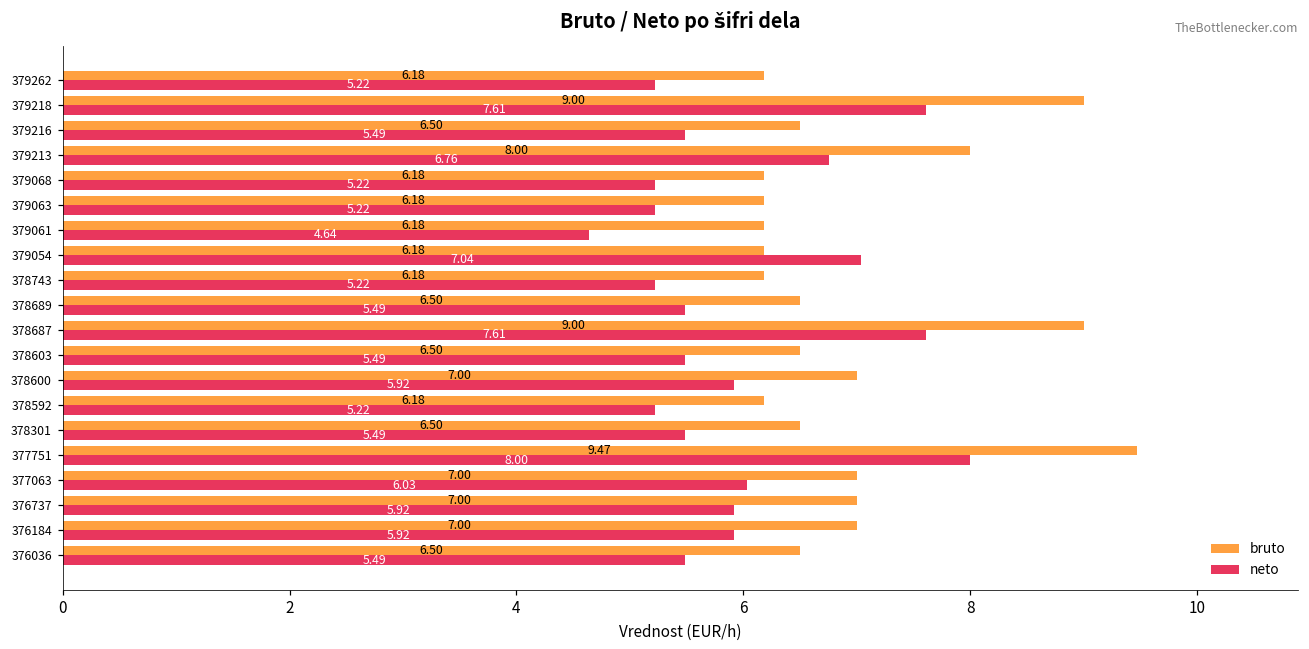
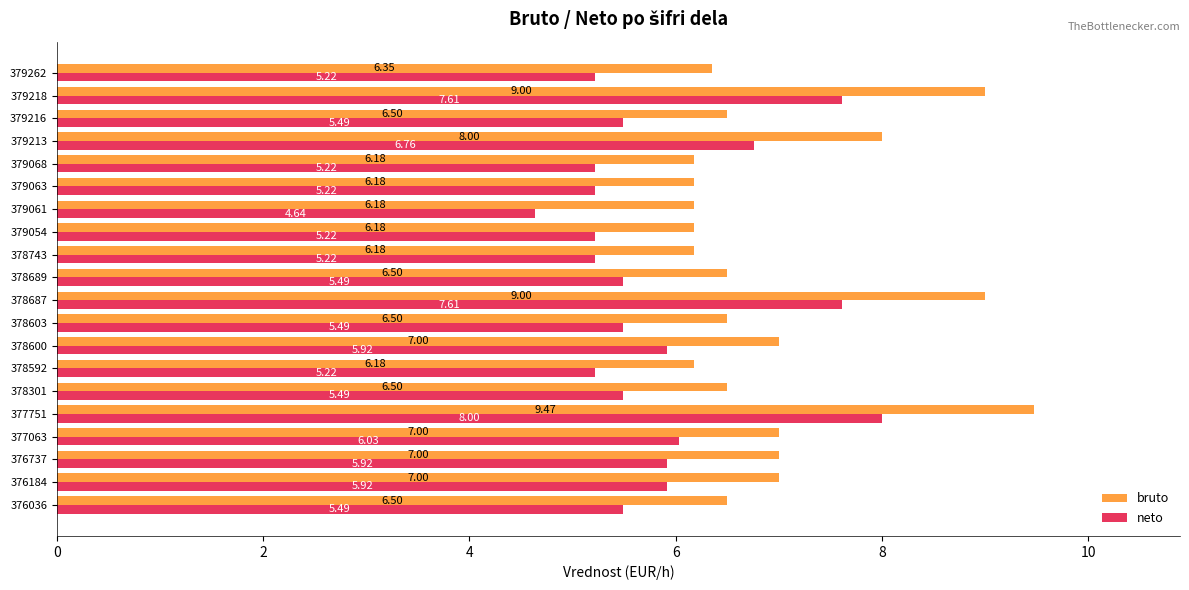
  {
    "bruto": {
-     "379262": 6.18,
+     "379262": 6.35,
      "379218": 9.00,
      "379216": 6.50,
      "379213": 8.00,
      "379068": 6.18,
      "379063": 6.18,
      "379061": 6.18,
      "379054": 6.18,
      "378743": 6.18,
      "378689": 6.50,
      "378687": 9.00,
      "378603": 6.50,
      "378600": 7.00,
      "378592": 6.18,
      "378301": 6.50,
      "377751": 9.47,
      "377063": 7.00,
      "376737": 7.00,
      "376184": 7.00,
      "376036": 6.50
    },
    "neto": {
      "379262": 5.22,
      "379218": 7.61,
      "379216": 5.49,
      "379213": 6.76,
      "379068": 5.22,
      "379063": 5.22,
      "379061": 4.64,
-     "379054": 7.04,
+     "379054": 5.22,
      "378743": 5.22,
      "378689": 5.49,
      "378687": 7.61,
      "378603": 5.49,
      "378600": 5.92,
      "378592": 5.22,
      "378301": 5.49,
      "377751": 8.00,
      "377063": 6.03,
      "376737": 5.92,
      "376184": 5.92,
      "376036": 5.49
    }
  }
